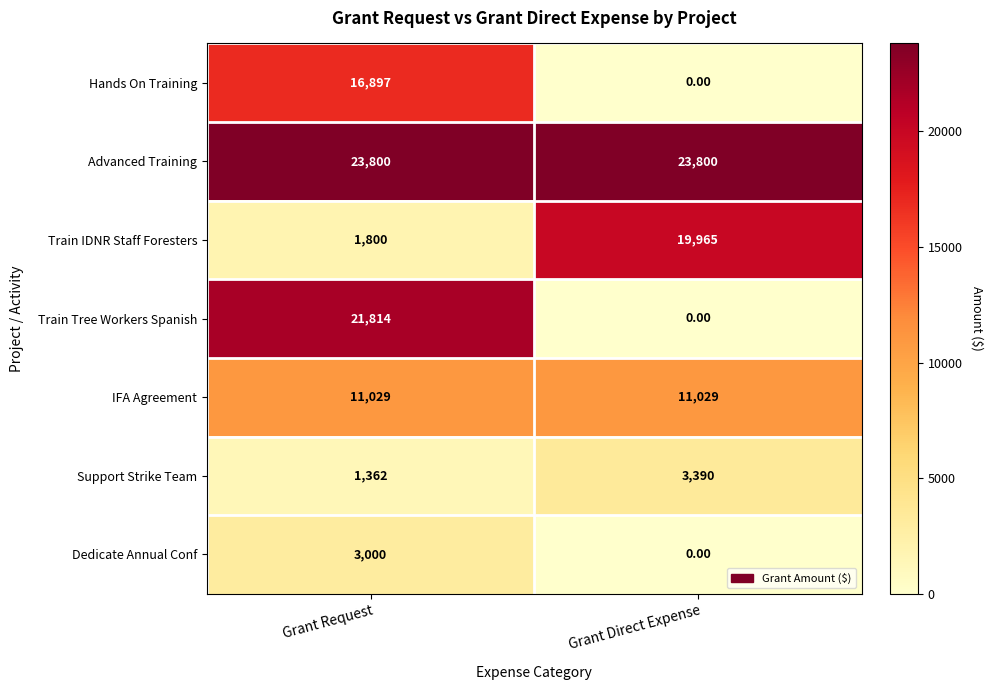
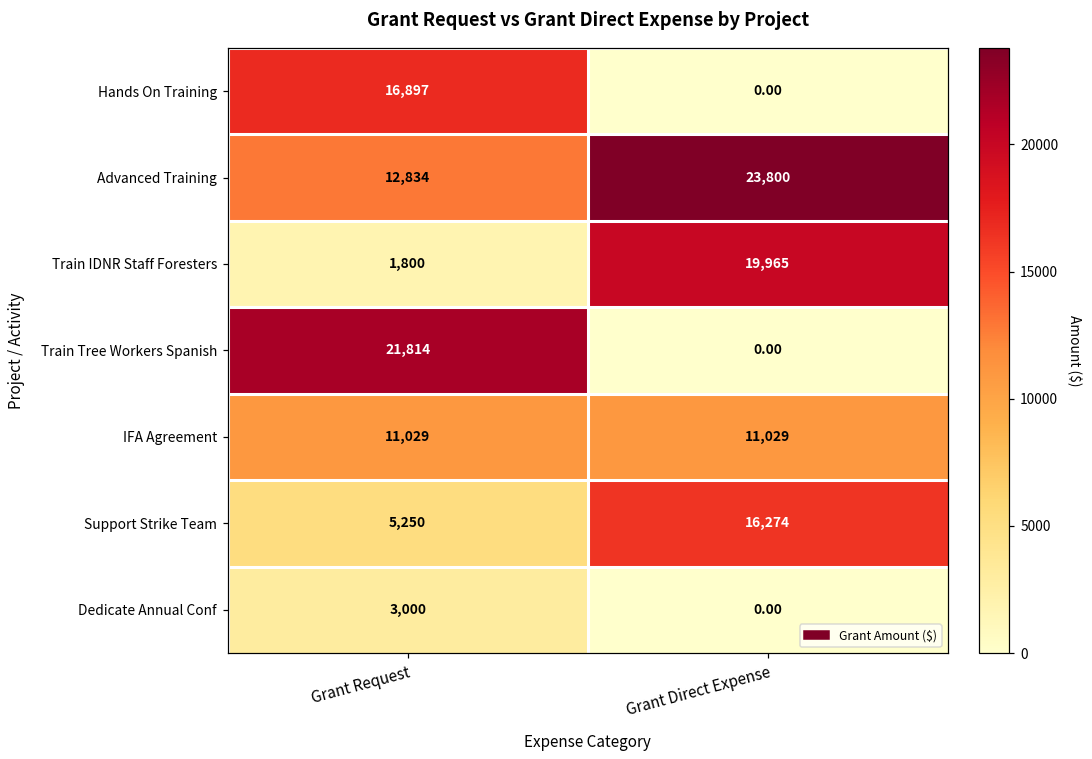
  {
    "Hands On Training": {
      "Grant Request": "16,897",
      "Grant Direct Expense": "0.00"
    },
    "Advanced Training": {
-     "Grant Request": "23,800",
+     "Grant Request": "12,834",
      "Grant Direct Expense": "23,800"
    },
    "Train IDNR Staff Foresters": {
      "Grant Request": "1,800",
      "Grant Direct Expense": "19,965"
    },
    "Train Tree Workers Spanish": {
      "Grant Request": "21,814",
      "Grant Direct Expense": "0.00"
    },
    "IFA Agreement": {
      "Grant Request": "11,029",
      "Grant Direct Expense": "11,029"
    },
    "Support Strike Team": {
-     "Grant Request": "1,362",
-     "Grant Direct Expense": "3,390"
+     "Grant Request": "5,250",
+     "Grant Direct Expense": "16,274"
    },
    "Dedicate Annual Conf": {
      "Grant Request": "3,000",
      "Grant Direct Expense": "0.00"
    }
  }
